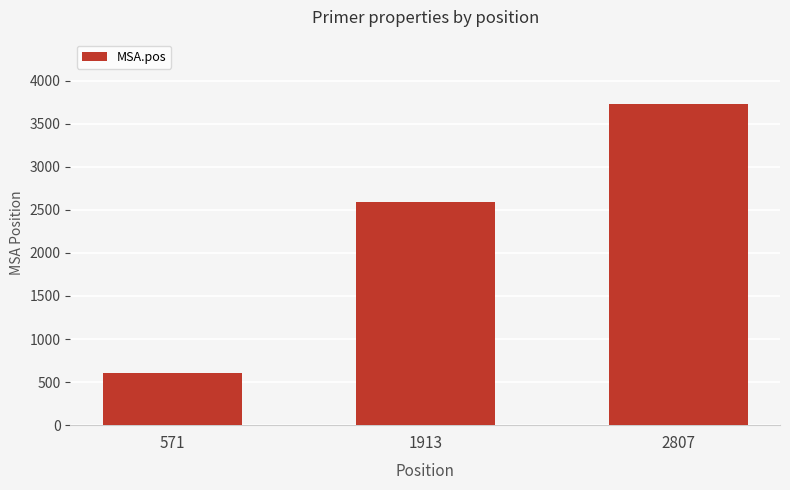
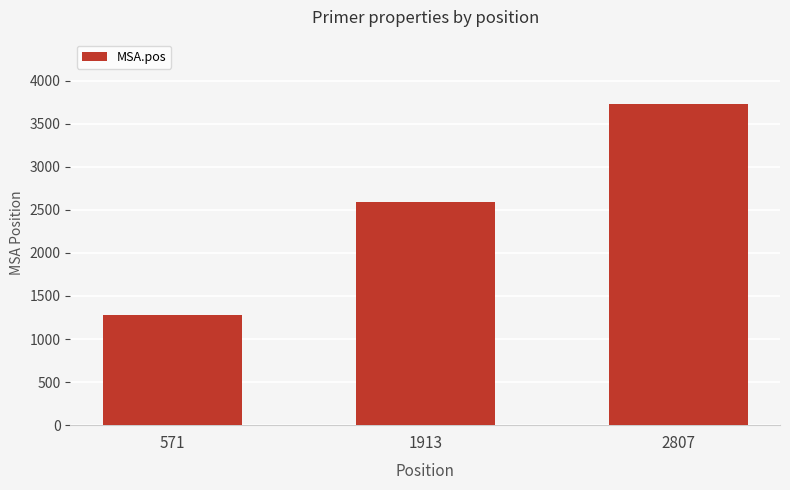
  {
-   "571": 600,
+   "571": 1300,
    "1913": 2600,
    "2807": 3700
  }
